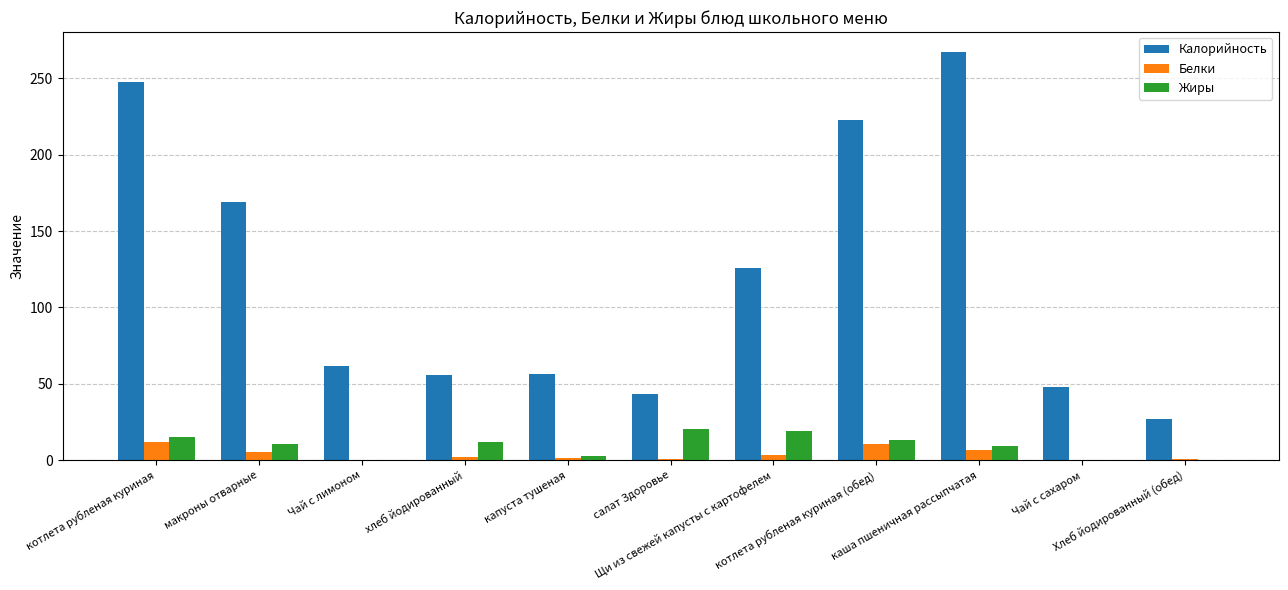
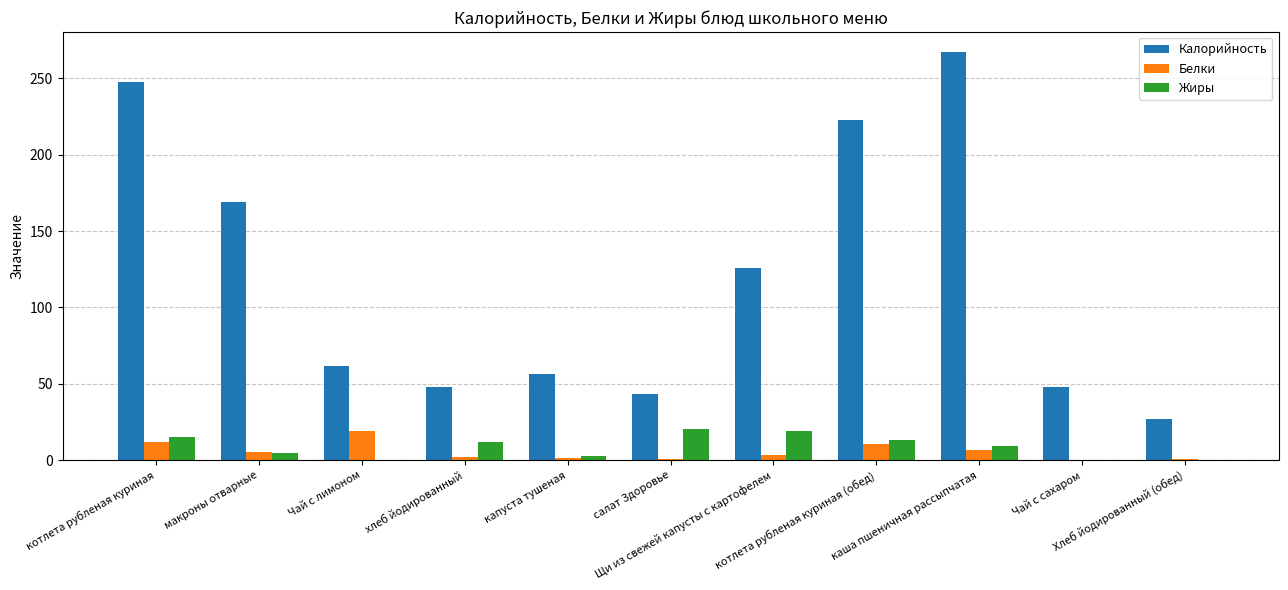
  {
    "Калорийность": {
      "котлета рубленая куриная": 248,
      "макроны отварные": 169,
      "Чай с лимоном": 62,
-     "хлеб йодированный": 56,
+     "хлеб йодированный": 48,
      "капуста тушеная": 57,
      "салат Здоровье": 44,
      "Щи из свежей капусты с картофелем": 126,
      "котлета рубленая куриная (обед)": 223,
      "каша пшеничная рассыпчатая": 267,
      "Чай с сахаром": 48,
      "Хлеб йодированный (обед)": 27
    },
    "Белки": {
      "котлета рубленая куриная": 12,
      "макроны отварные": 6,
-     "Чай с лимоном": 0,
+     "Чай с лимоном": 19,
      "хлеб йодированный": 2,
      "Щи из свежей капусты с картофелем": 4,
      "котлета рубленая куриная (обед)": 11,
      "каша пшеничная рассыпчатая": 7,
      "Чай с сахаром": 0
    },
    "Жиры": {
      "котлета рубленая куриная": 15,
-     "макроны отварные": 11,
+     "макроны отварные": 5,
      "хлеб йодированный": 12,
      "капуста тушеная": 3,
      "салат Здоровье": 20,
      "Щи из свежей капусты с картофелем": 19,
      "котлета рубленая куриная (обед)": 14,
      "каша пшеничная рассыпчатая": 9,
      "Чай с сахаром": 0
    }
  }
